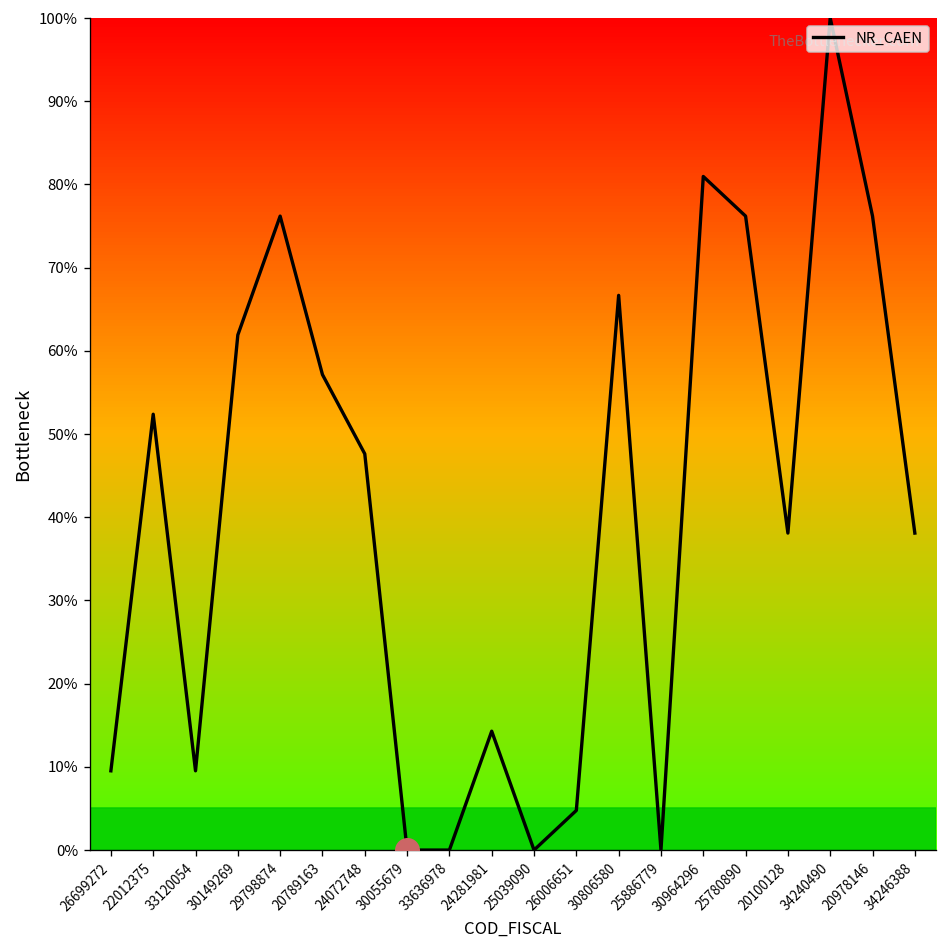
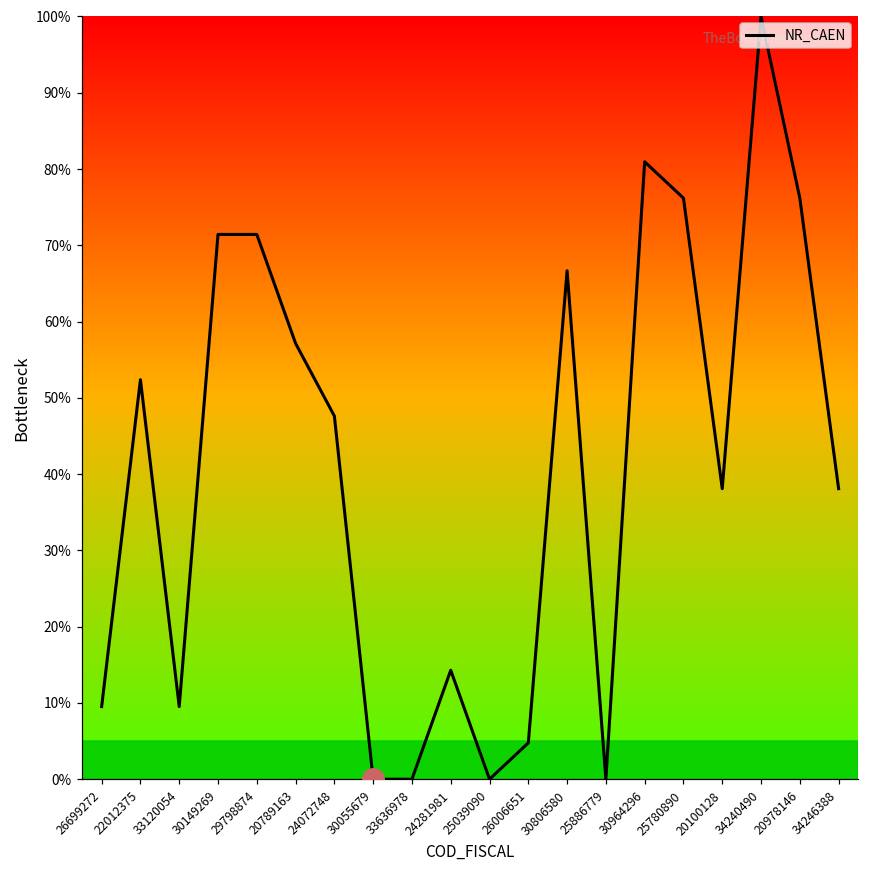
  {
    "NR_CAEN": {
      "26699272": "10%",
      "22012375": "52%",
      "33120054": "10%",
-     "30149269": "62%",
-     "29798874": "76%",
+     "30149269": "71%",
+     "29798874": "71%",
      "20789163": "57%",
      "24072748": "48%",
      "24281981": "14%",
      "30806580": "67%",
      "30964296": "81%",
      "25780890": "76%",
      "20100128": "38%",
      "34240490": "100%",
      "20978146": "76%",
      "34246388": "38%"
    }
  }
